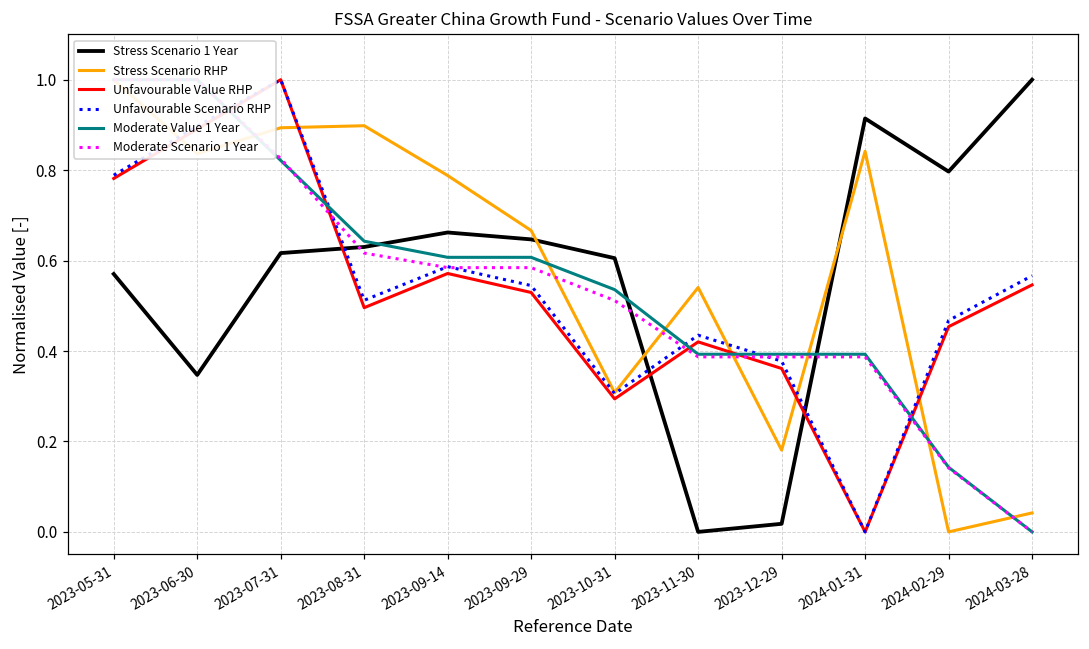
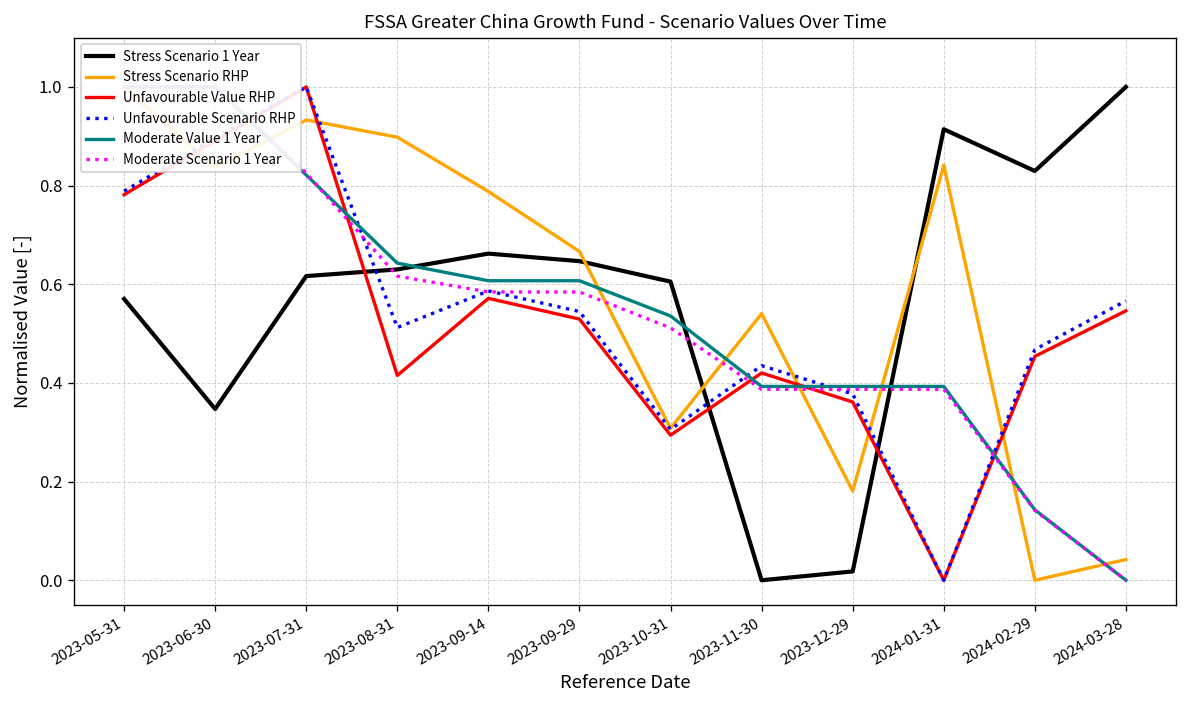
  {
    "Stress Scenario 1 Year": {
      "2023-05-31": 0.57,
      "2023-06-30": 0.35,
      "2023-07-31": 0.62,
      "2023-08-31": 0.63,
      "2023-09-14": 0.66,
      "2023-09-29": 0.65,
      "2023-10-31": 0.61,
      "2023-11-30": 0.00,
      "2023-12-29": 0.02,
      "2024-01-31": 0.91,
-     "2024-02-29": 0.80,
+     "2024-02-29": 0.83,
      "2024-03-28": 1.00
    },
    "Stress Scenario RHP": {
      "2023-06-30": 0.84,
-     "2023-07-31": 0.89,
+     "2023-07-31": 0.93,
      "2023-08-31": 0.90,
      "2023-09-14": 0.79,
      "2023-09-29": 0.67,
      "2023-11-30": 0.54,
      "2023-12-29": 0.18,
      "2024-01-31": 0.84,
      "2024-02-29": 0.00,
      "2024-03-28": 0.04
    },
    "Unfavourable Value RHP": {
      "2023-05-31": 0.78,
-     "2023-08-31": 0.50,
+     "2023-08-31": 0.42,
      "2023-09-14": 0.57,
      "2023-09-29": 0.53,
      "2023-10-31": 0.29,
      "2023-11-30": 0.42,
      "2023-12-29": 0.36,
      "2024-02-29": 0.45,
      "2024-03-28": 0.55
    },
    "Unfavourable Scenario RHP": {
      "2023-05-31": 0.79,
      "2023-08-31": 0.51,
      "2023-09-29": 0.54,
      "2023-11-30": 0.43,
      "2023-12-29": 0.38,
      "2024-02-29": 0.47,
      "2024-03-28": 0.57
    },
    "Moderate Value 1 Year": {
      "2023-08-31": 0.64,
      "2023-09-14": 0.61,
      "2023-09-29": 0.61,
      "2023-10-31": 0.54
    },
    "Moderate Scenario 1 Year": {
      "2023-08-31": 0.62,
      "2023-09-29": 0.58,
      "2023-10-31": 0.51
    }
  }
